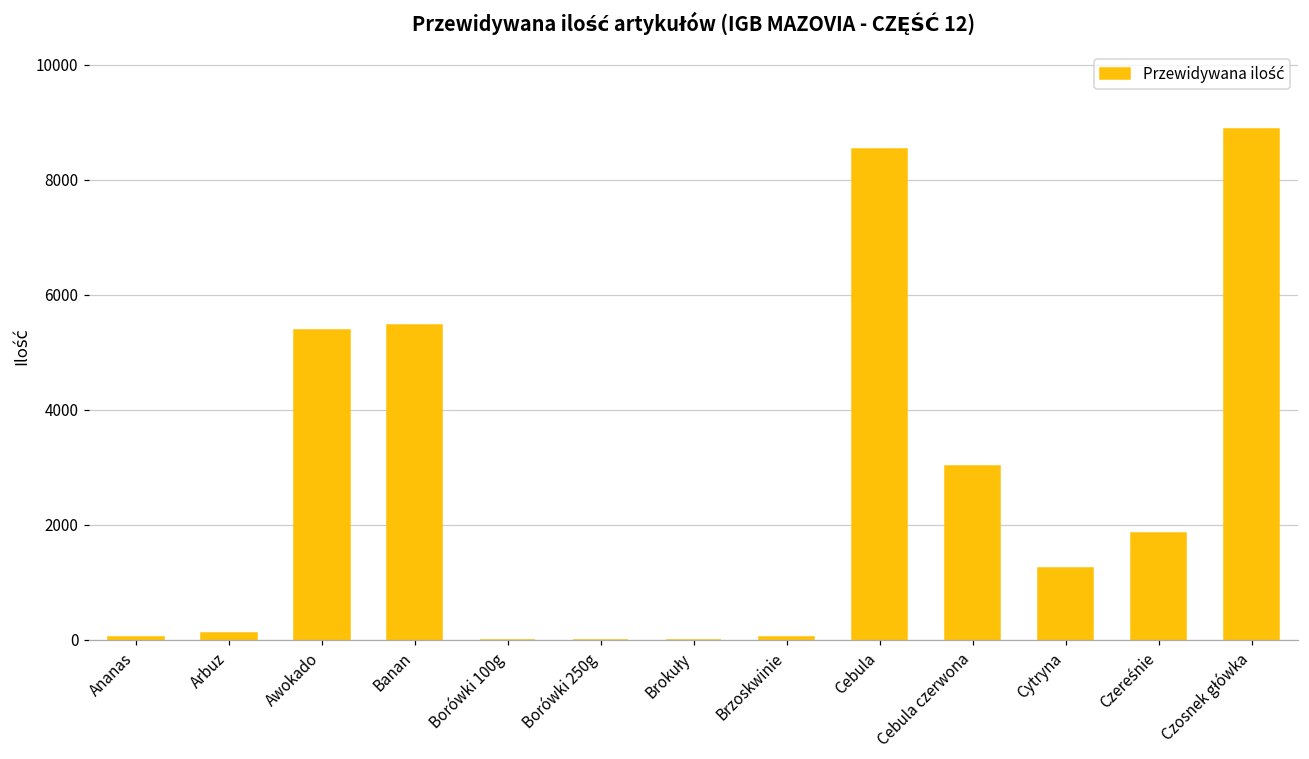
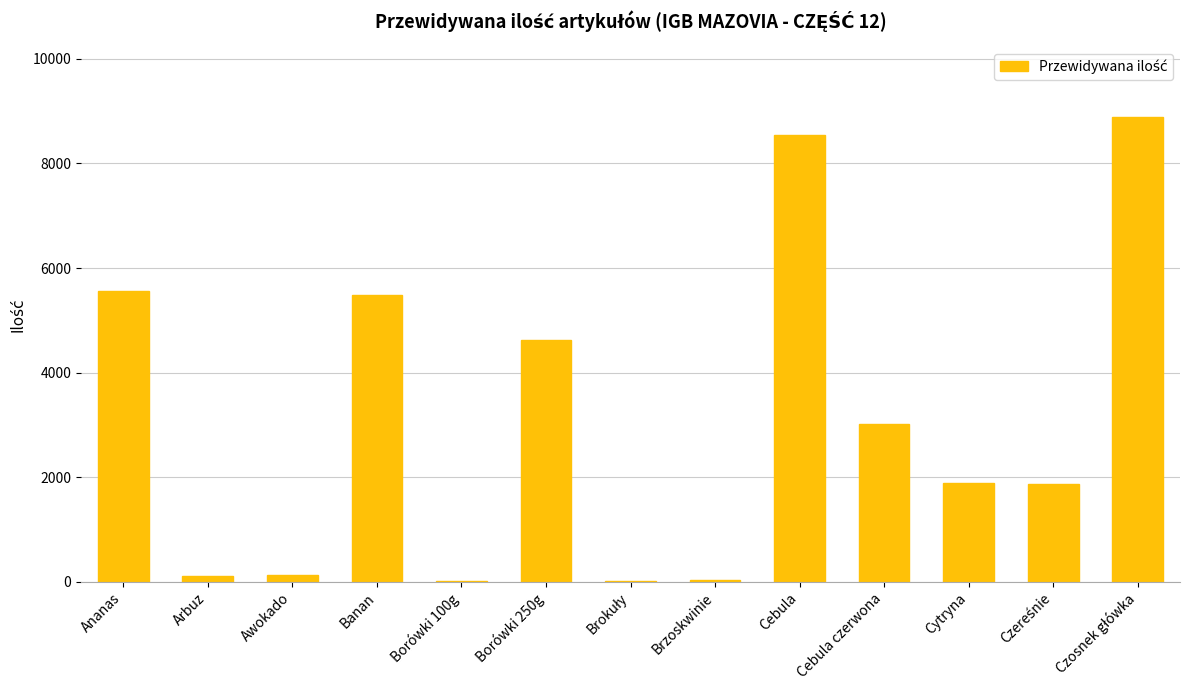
  {
-   "Ananas": 0,
+   "Ananas": 5600,
    "Arbuz": 100,
-   "Awokado": 5400,
+   "Awokado": 100,
    "Banan": 5500,
-   "Borówki 250g": 0,
+   "Borówki 250g": 4600,
    "Cebula": 8500,
    "Cebula czerwona": 3000,
-   "Cytryna": 1200,
+   "Cytryna": 1900,
    "Czereśnie": 1900,
    "Czosnek główka": 8900
  }
